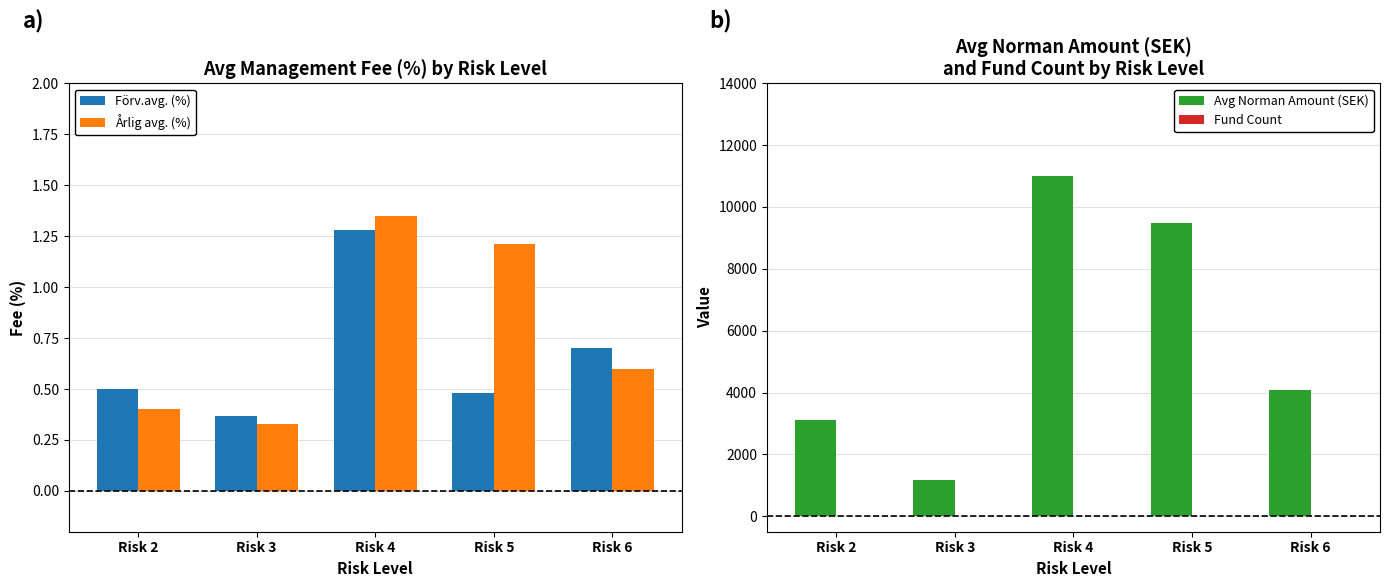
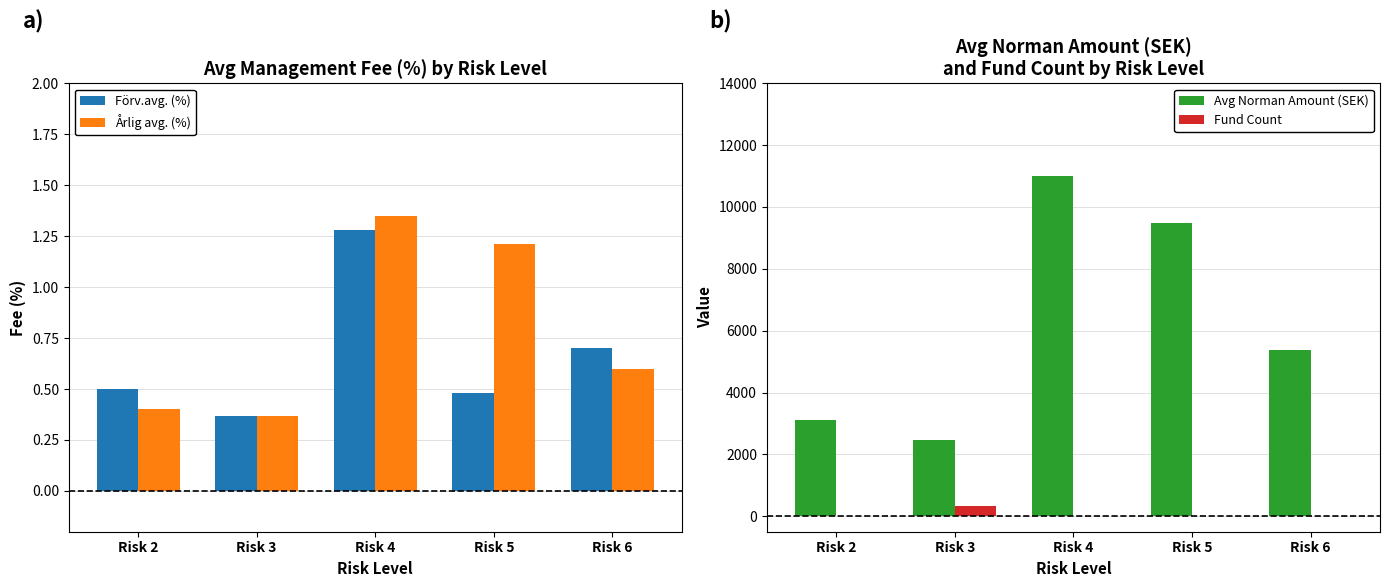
  {
    "Avg Management Fee (%) by Risk Level": {
      "Förv.avg. (%)": {
        "Risk 2": 0.50,
        "Risk 3": 0.37,
        "Risk 4": 1.28,
        "Risk 5": 0.48,
        "Risk 6": 0.70
      },
      "Årlig avg. (%)": {
        "Risk 2": 0.40,
-       "Risk 3": 0.33,
+       "Risk 3": 0.37,
        "Risk 4": 1.35,
        "Risk 5": 1.21,
        "Risk 6": 0.60
      }
    },
    "Avg Norman Amount (SEK) and Fund Count by Risk Level": {
      "Avg Norman Amount (SEK)": {
        "Risk 2": 3100,
-       "Risk 3": 1200,
+       "Risk 3": 2500,
        "Risk 4": 11000,
        "Risk 5": 9500,
-       "Risk 6": 4100
+       "Risk 6": 5400
      },
      "Fund Count": {
-       "Risk 3": 0
+       "Risk 3": 300
      }
    }
  }
